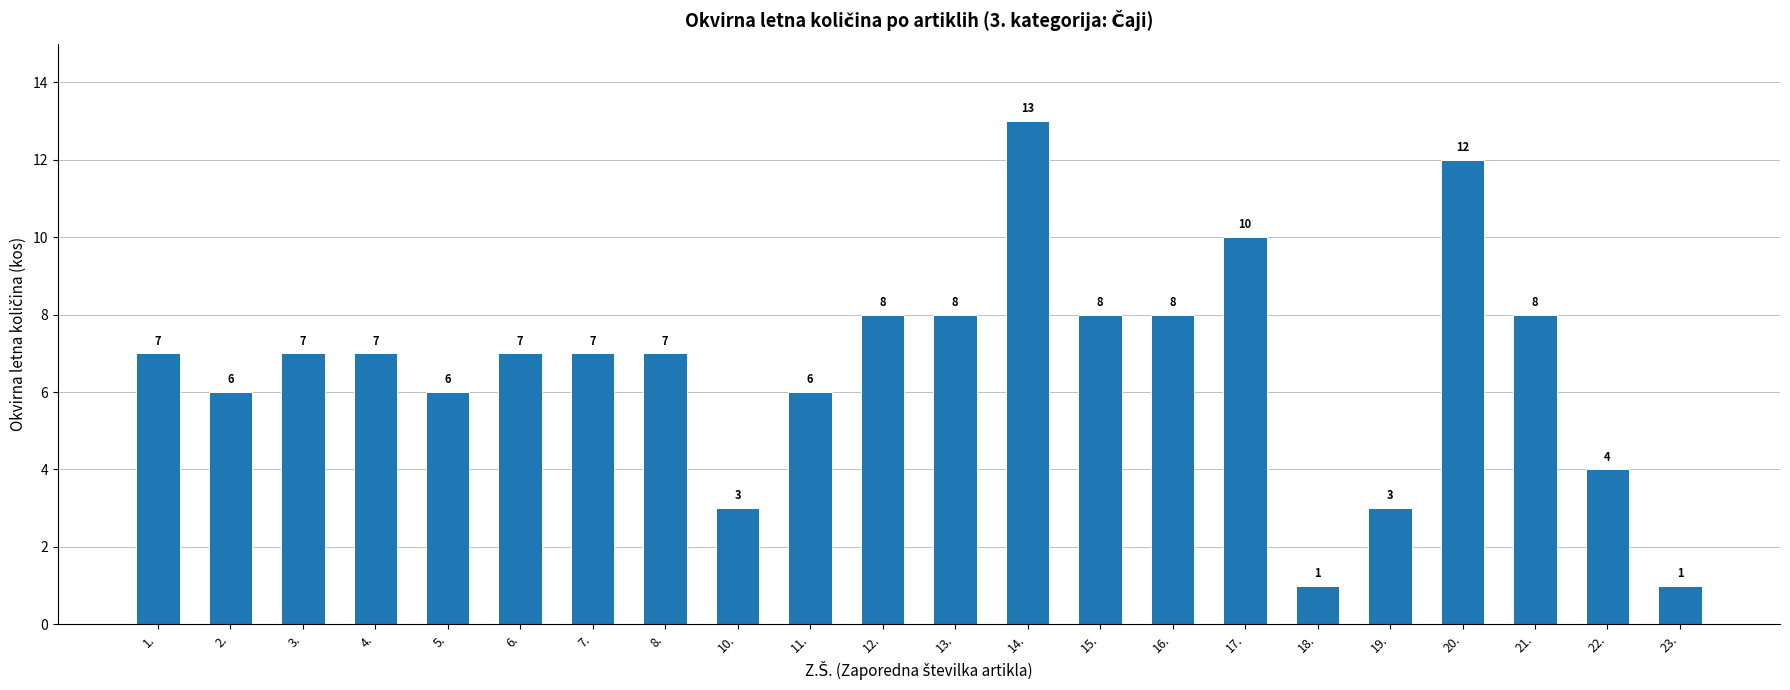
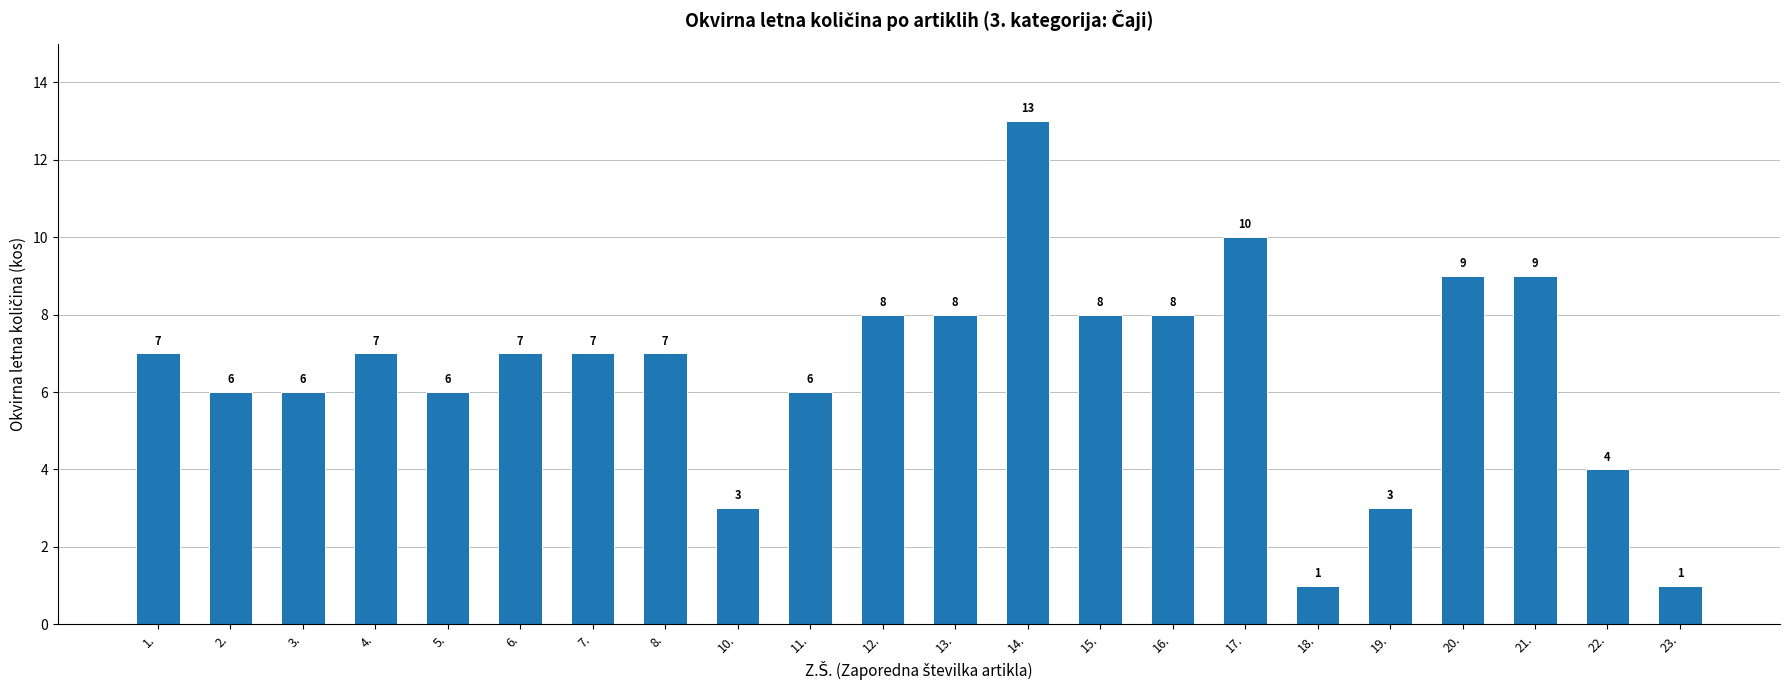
  {
    "1.": 7,
    "2.": 6,
-   "3.": 7,
+   "3.": 6,
    "4.": 7,
    "5.": 6,
    "6.": 7,
    "7.": 7,
    "8.": 7,
    "10.": 3,
    "11.": 6,
    "12.": 8,
    "13.": 8,
    "14.": 13,
    "15.": 8,
    "16.": 8,
    "17.": 10,
    "18.": 1,
    "19.": 3,
-   "20.": 12,
-   "21.": 8,
+   "20.": 9,
+   "21.": 9,
    "22.": 4,
    "23.": 1
  }
